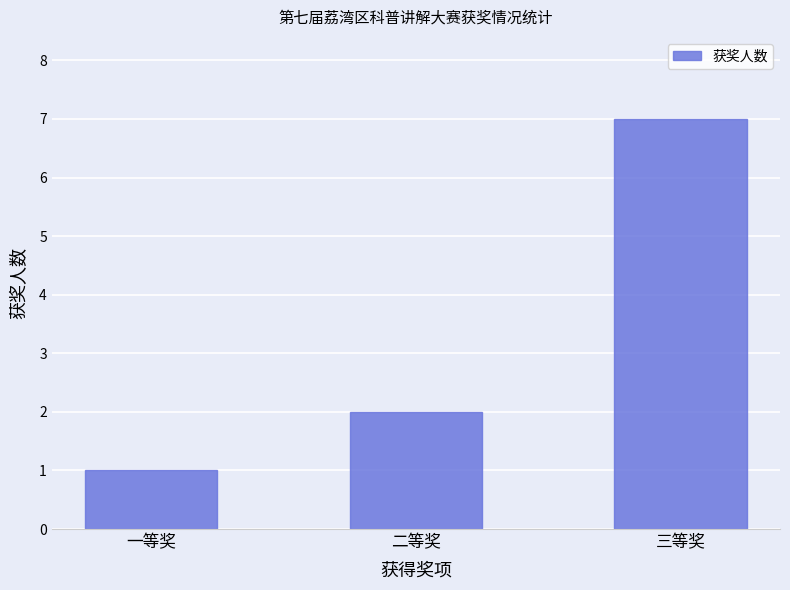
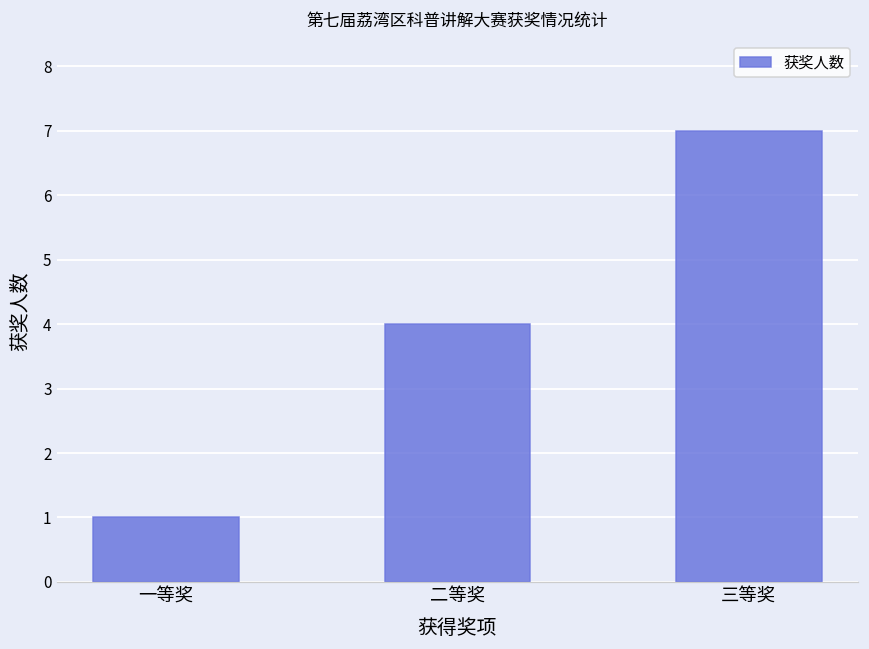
  {
    "一等奖": 1,
-   "二等奖": 2,
+   "二等奖": 4,
    "三等奖": 7
  }
